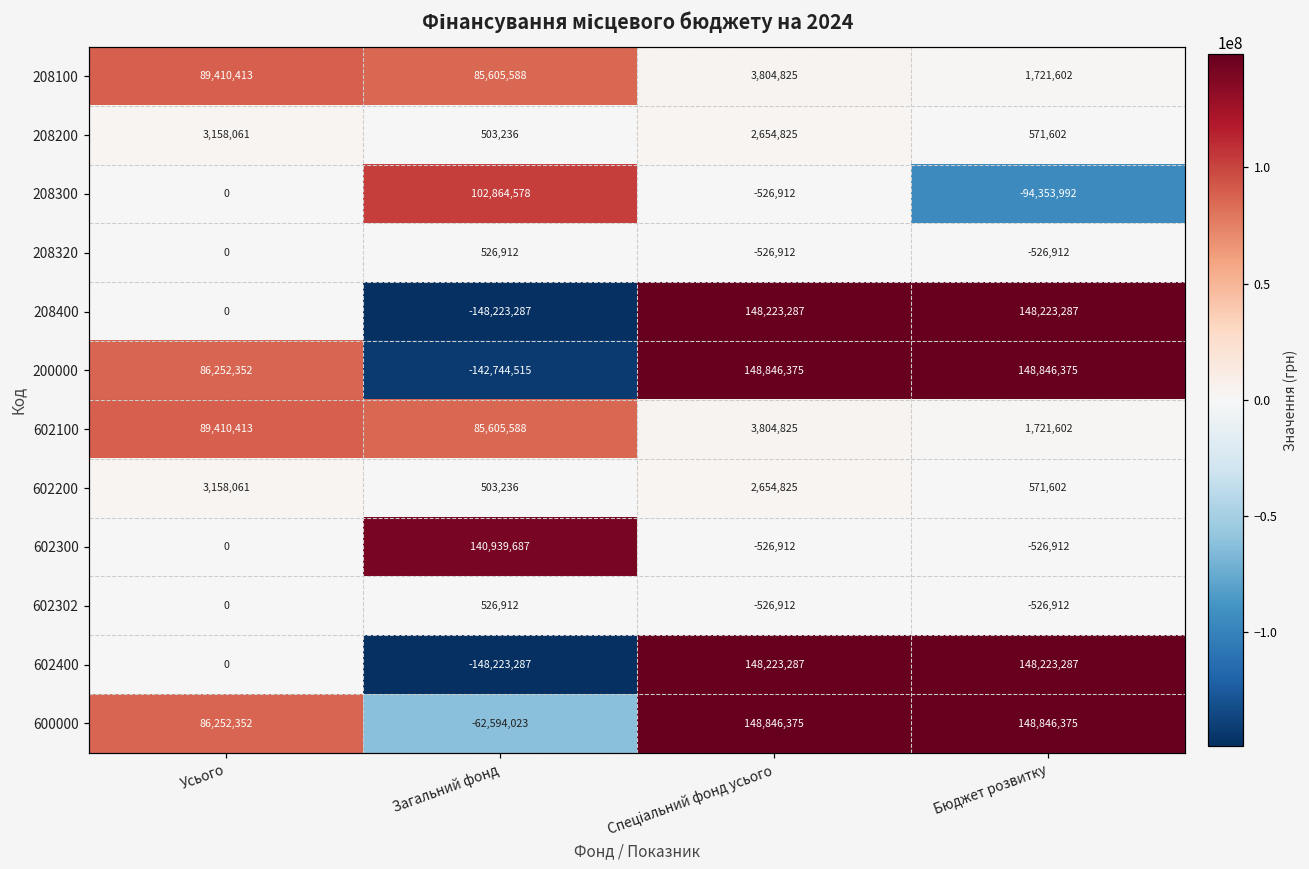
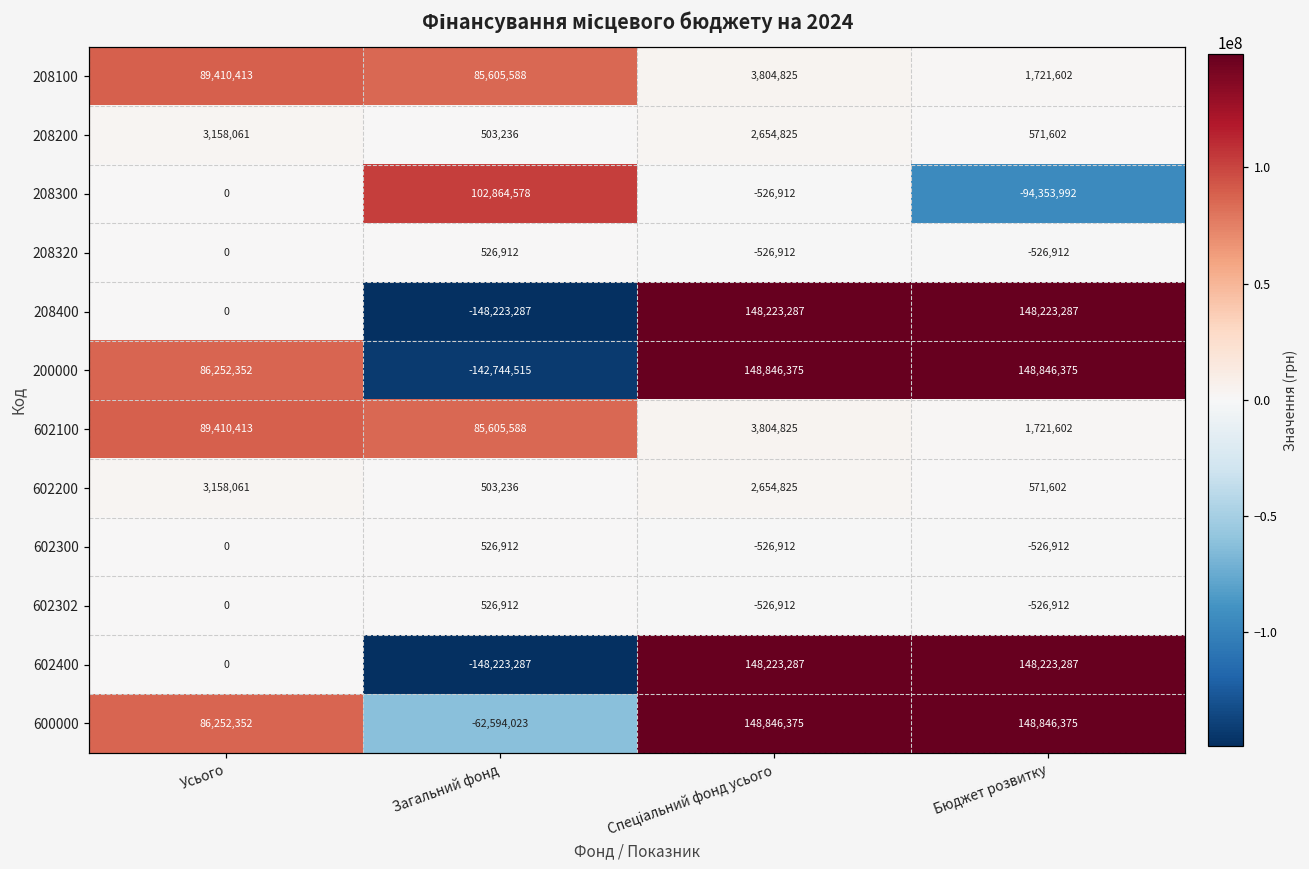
  {
    "208100": {
      "Усього": "89,410,413",
      "Загальний фонд": "85,605,588",
      "Спеціальний фонд усього": "3,804,825",
      "Бюджет розвитку": "1,721,602"
    },
    "208200": {
      "Усього": "3,158,061",
      "Загальний фонд": "503,236",
      "Спеціальний фонд усього": "2,654,825",
      "Бюджет розвитку": "571,602"
    },
    "208300": {
      "Усього": "0",
      "Загальний фонд": "102,864,578",
      "Спеціальний фонд усього": "-526,912",
      "Бюджет розвитку": "-94,353,992"
    },
    "208320": {
      "Усього": "0",
      "Загальний фонд": "526,912",
      "Спеціальний фонд усього": "-526,912",
      "Бюджет розвитку": "-526,912"
    },
    "208400": {
      "Усього": "0",
      "Загальний фонд": "-148,223,287",
      "Спеціальний фонд усього": "148,223,287",
      "Бюджет розвитку": "148,223,287"
    },
    "200000": {
      "Усього": "86,252,352",
      "Загальний фонд": "-142,744,515",
      "Спеціальний фонд усього": "148,846,375",
      "Бюджет розвитку": "148,846,375"
    },
    "602100": {
      "Усього": "89,410,413",
      "Загальний фонд": "85,605,588",
      "Спеціальний фонд усього": "3,804,825",
      "Бюджет розвитку": "1,721,602"
    },
    "602200": {
      "Усього": "3,158,061",
      "Загальний фонд": "503,236",
      "Спеціальний фонд усього": "2,654,825",
      "Бюджет розвитку": "571,602"
    },
    "602300": {
      "Усього": "0",
-     "Загальний фонд": "140,939,687",
+     "Загальний фонд": "526,912",
      "Спеціальний фонд усього": "-526,912",
      "Бюджет розвитку": "-526,912"
    },
    "602302": {
      "Усього": "0",
      "Загальний фонд": "526,912",
      "Спеціальний фонд усього": "-526,912",
      "Бюджет розвитку": "-526,912"
    },
    "602400": {
      "Усього": "0",
      "Загальний фонд": "-148,223,287",
      "Спеціальний фонд усього": "148,223,287",
      "Бюджет розвитку": "148,223,287"
    },
    "600000": {
      "Усього": "86,252,352",
      "Загальний фонд": "-62,594,023",
      "Спеціальний фонд усього": "148,846,375",
      "Бюджет розвитку": "148,846,375"
    }
  }
